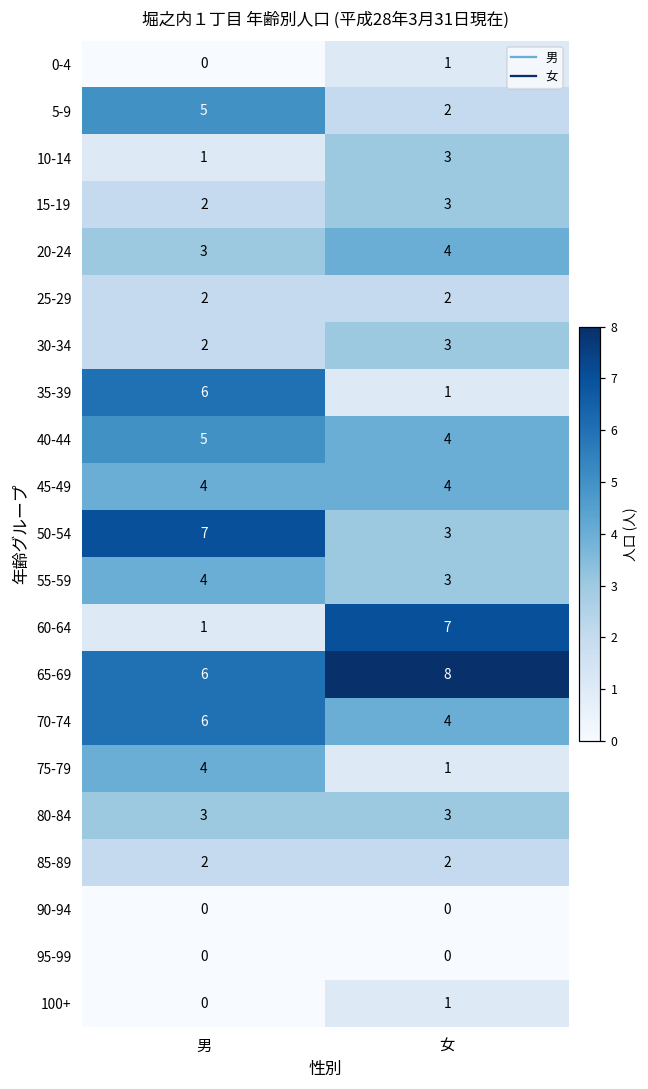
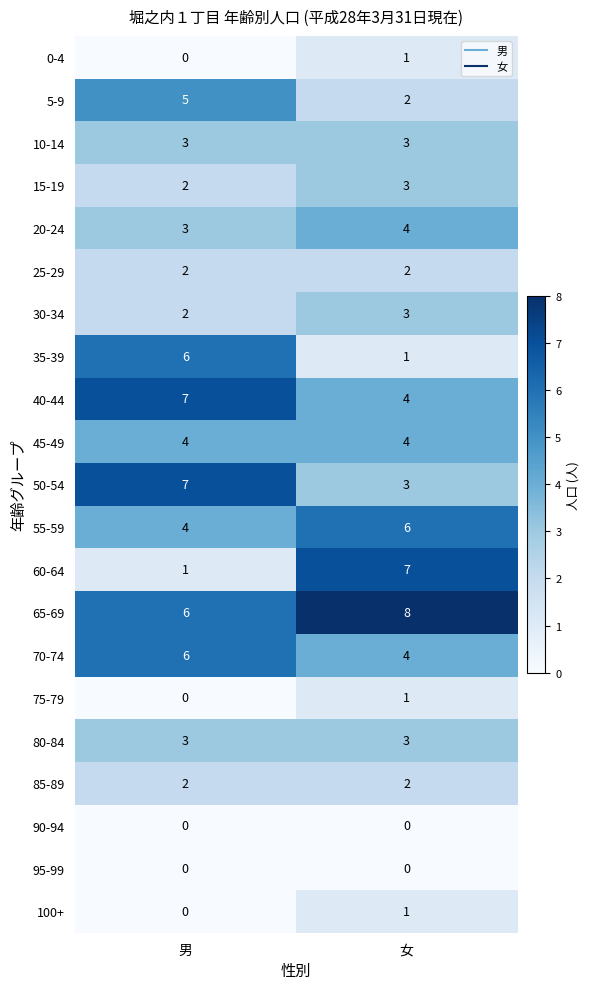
  {
    "0-4": {
      "男": 0,
      "女": 1
    },
    "5-9": {
      "男": 5,
      "女": 2
    },
    "10-14": {
-     "男": 1,
+     "男": 3,
      "女": 3
    },
    "15-19": {
      "男": 2,
      "女": 3
    },
    "20-24": {
      "男": 3,
      "女": 4
    },
    "25-29": {
      "男": 2,
      "女": 2
    },
    "30-34": {
      "男": 2,
      "女": 3
    },
    "35-39": {
      "男": 6,
      "女": 1
    },
    "40-44": {
-     "男": 5,
+     "男": 7,
      "女": 4
    },
    "45-49": {
      "男": 4,
      "女": 4
    },
    "50-54": {
      "男": 7,
      "女": 3
    },
    "55-59": {
      "男": 4,
-     "女": 3
+     "女": 6
    },
    "60-64": {
      "男": 1,
      "女": 7
    },
    "65-69": {
      "男": 6,
      "女": 8
    },
    "70-74": {
      "男": 6,
      "女": 4
    },
    "75-79": {
-     "男": 4,
+     "男": 0,
      "女": 1
    },
    "80-84": {
      "男": 3,
      "女": 3
    },
    "85-89": {
      "男": 2,
      "女": 2
    },
    "90-94": {
      "男": 0,
      "女": 0
    },
    "95-99": {
      "男": 0,
      "女": 0
    },
    "100+": {
      "男": 0,
      "女": 1
    }
  }
